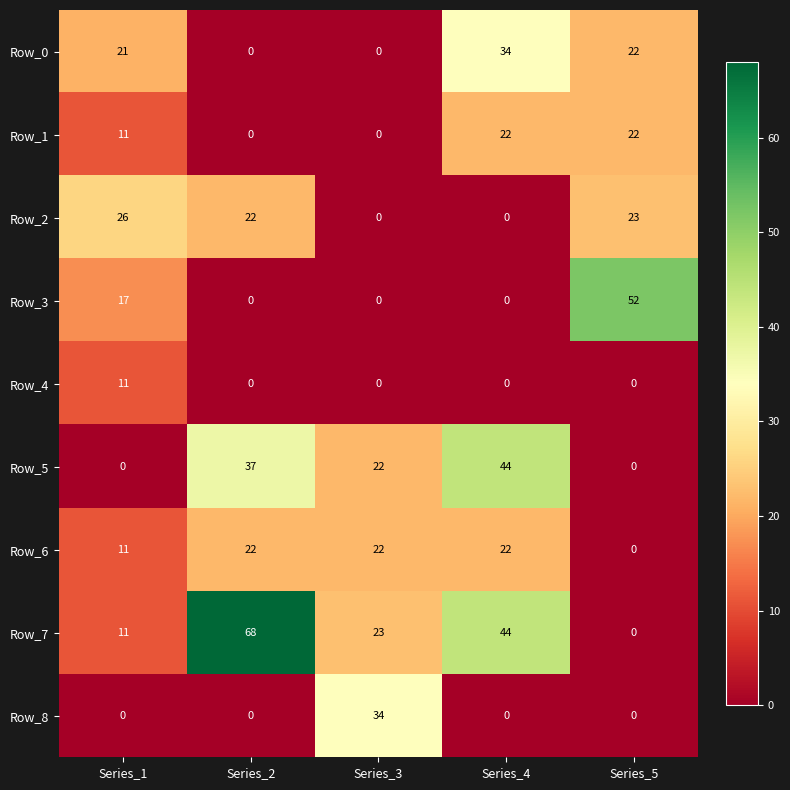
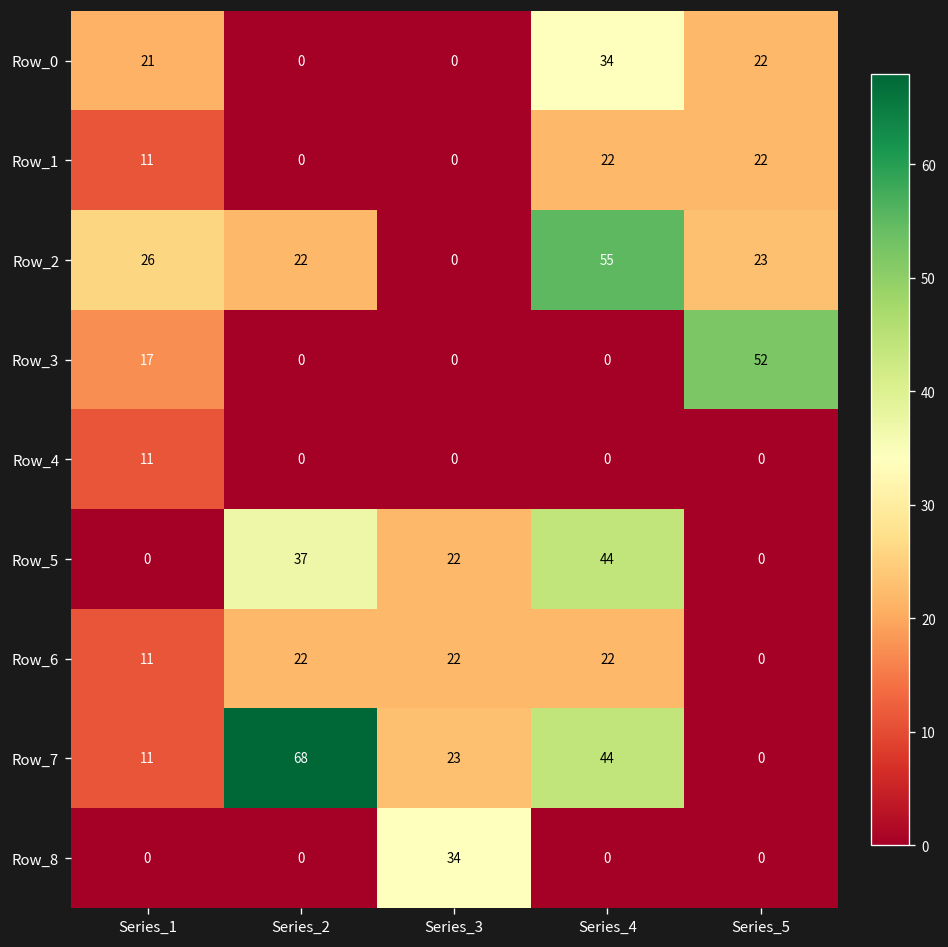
  {
    "Row_0": {
      "Series_1": 21,
      "Series_2": 0,
      "Series_3": 0,
      "Series_4": 34,
      "Series_5": 22
    },
    "Row_1": {
      "Series_1": 11,
      "Series_2": 0,
      "Series_3": 0,
      "Series_4": 22,
      "Series_5": 22
    },
    "Row_2": {
      "Series_1": 26,
      "Series_2": 22,
      "Series_3": 0,
-     "Series_4": 0,
+     "Series_4": 55,
      "Series_5": 23
    },
    "Row_3": {
      "Series_1": 17,
      "Series_2": 0,
      "Series_3": 0,
      "Series_4": 0,
      "Series_5": 52
    },
    "Row_4": {
      "Series_1": 11,
      "Series_2": 0,
      "Series_3": 0,
      "Series_4": 0,
      "Series_5": 0
    },
    "Row_5": {
      "Series_1": 0,
      "Series_2": 37,
      "Series_3": 22,
      "Series_4": 44,
      "Series_5": 0
    },
    "Row_6": {
      "Series_1": 11,
      "Series_2": 22,
      "Series_3": 22,
      "Series_4": 22,
      "Series_5": 0
    },
    "Row_7": {
      "Series_1": 11,
      "Series_2": 68,
      "Series_3": 23,
      "Series_4": 44,
      "Series_5": 0
    },
    "Row_8": {
      "Series_1": 0,
      "Series_2": 0,
      "Series_3": 34,
      "Series_4": 0,
      "Series_5": 0
    }
  }
